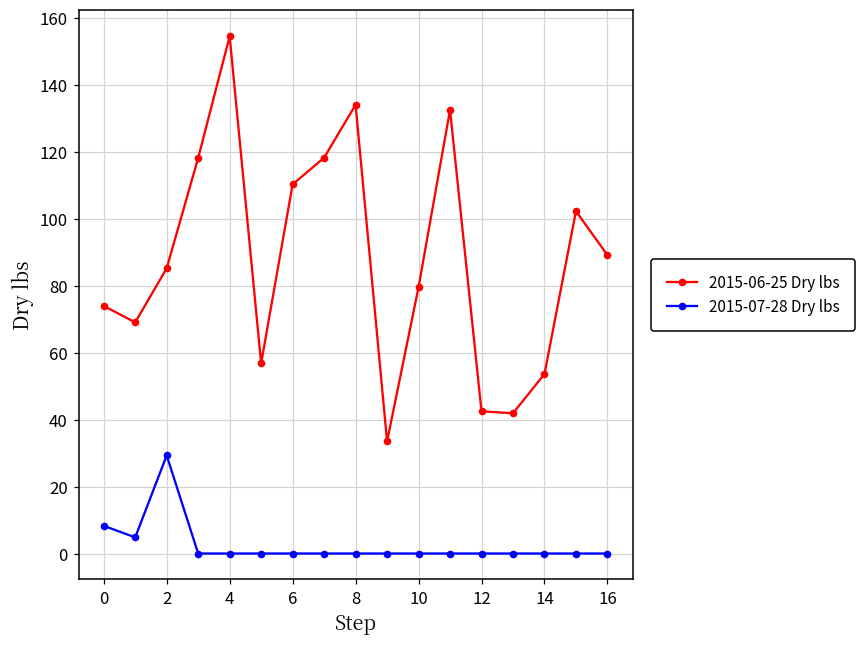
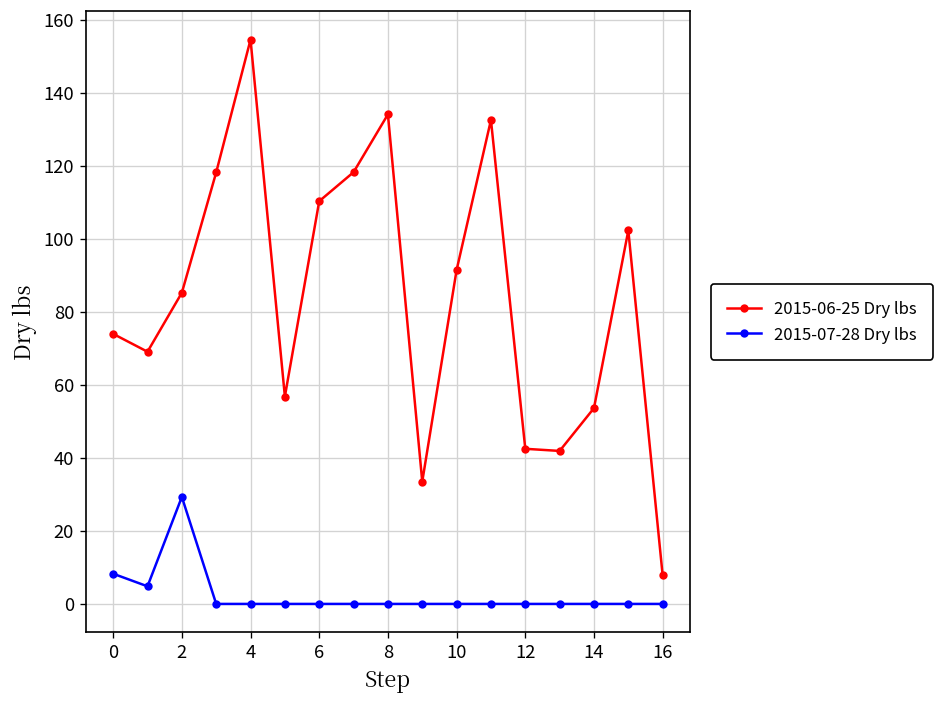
  {
    "2015-06-25 Dry lbs": {
      "0": 74,
      "2": 85,
      "4": 155,
      "6": 110,
      "8": 134,
-     "10": 80,
+     "10": 91,
      "12": 42,
      "14": 54,
-     "16": 89
+     "16": 8
    },
    "2015-07-28 Dry lbs": {
      "0": 8,
      "2": 29,
      "4": 0,
      "6": 0,
      "8": 0,
      "10": 0,
      "12": 0,
      "14": 0,
      "16": 0
    }
  }
